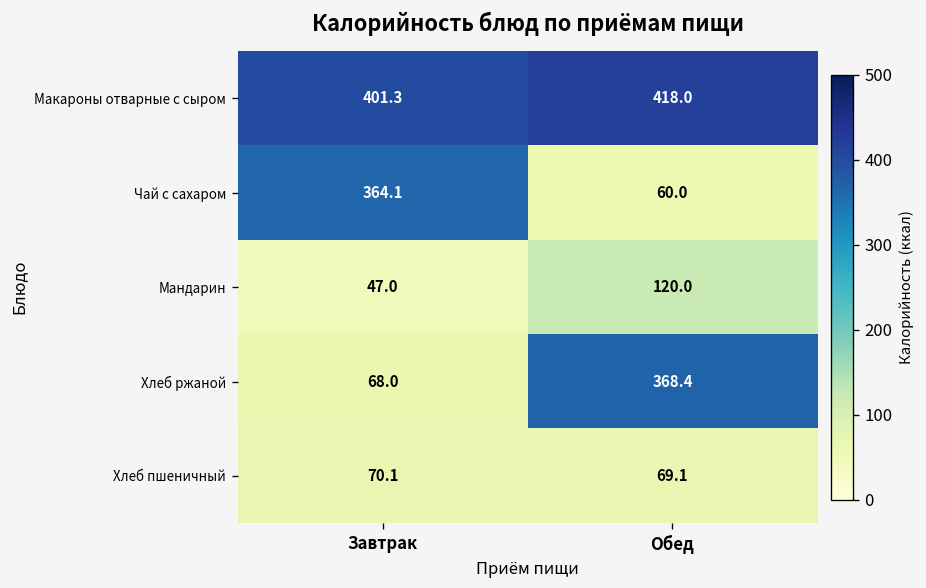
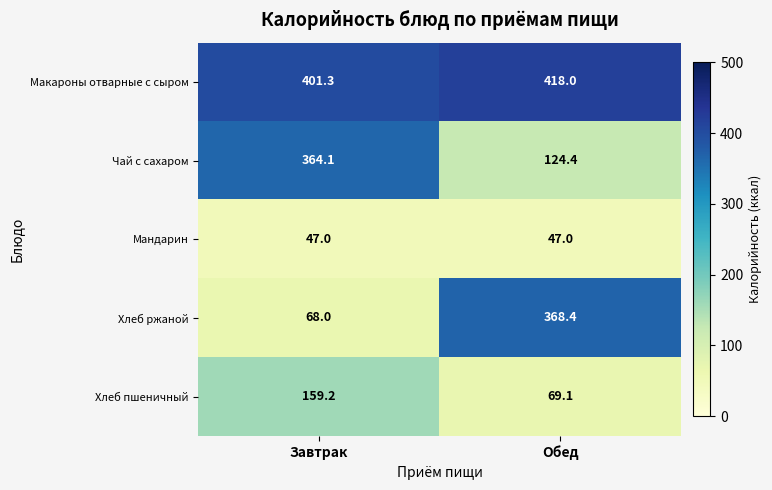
  {
    "Макароны отварные с сыром": {
      "Завтрак": 401.3,
      "Обед": 418.0
    },
    "Чай с сахаром": {
      "Завтрак": 364.1,
-     "Обед": 60.0
+     "Обед": 124.4
    },
    "Мандарин": {
      "Завтрак": 47.0,
-     "Обед": 120.0
+     "Обед": 47.0
    },
    "Хлеб ржаной": {
      "Завтрак": 68.0,
      "Обед": 368.4
    },
    "Хлеб пшеничный": {
-     "Завтрак": 70.1,
+     "Завтрак": 159.2,
      "Обед": 69.1
    }
  }
